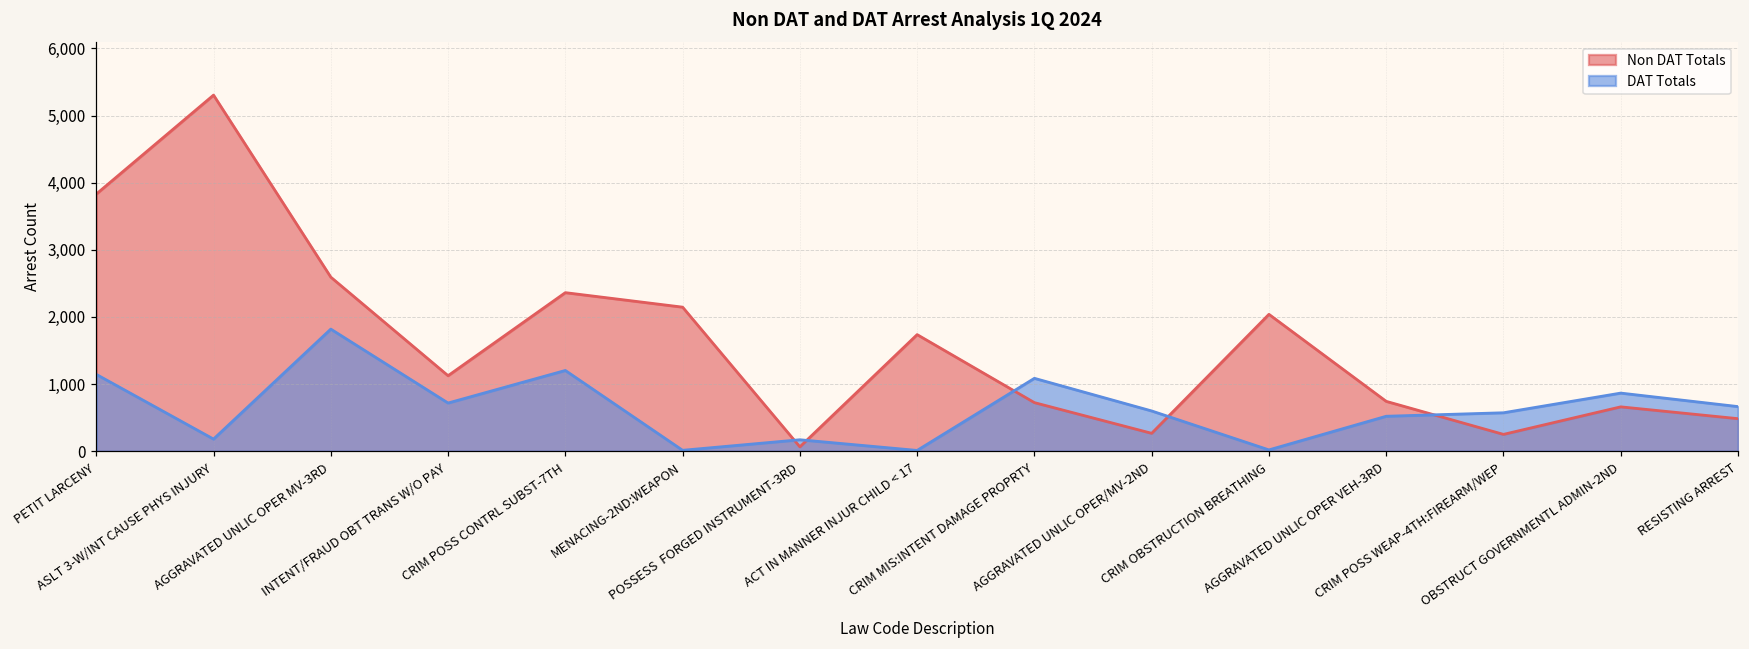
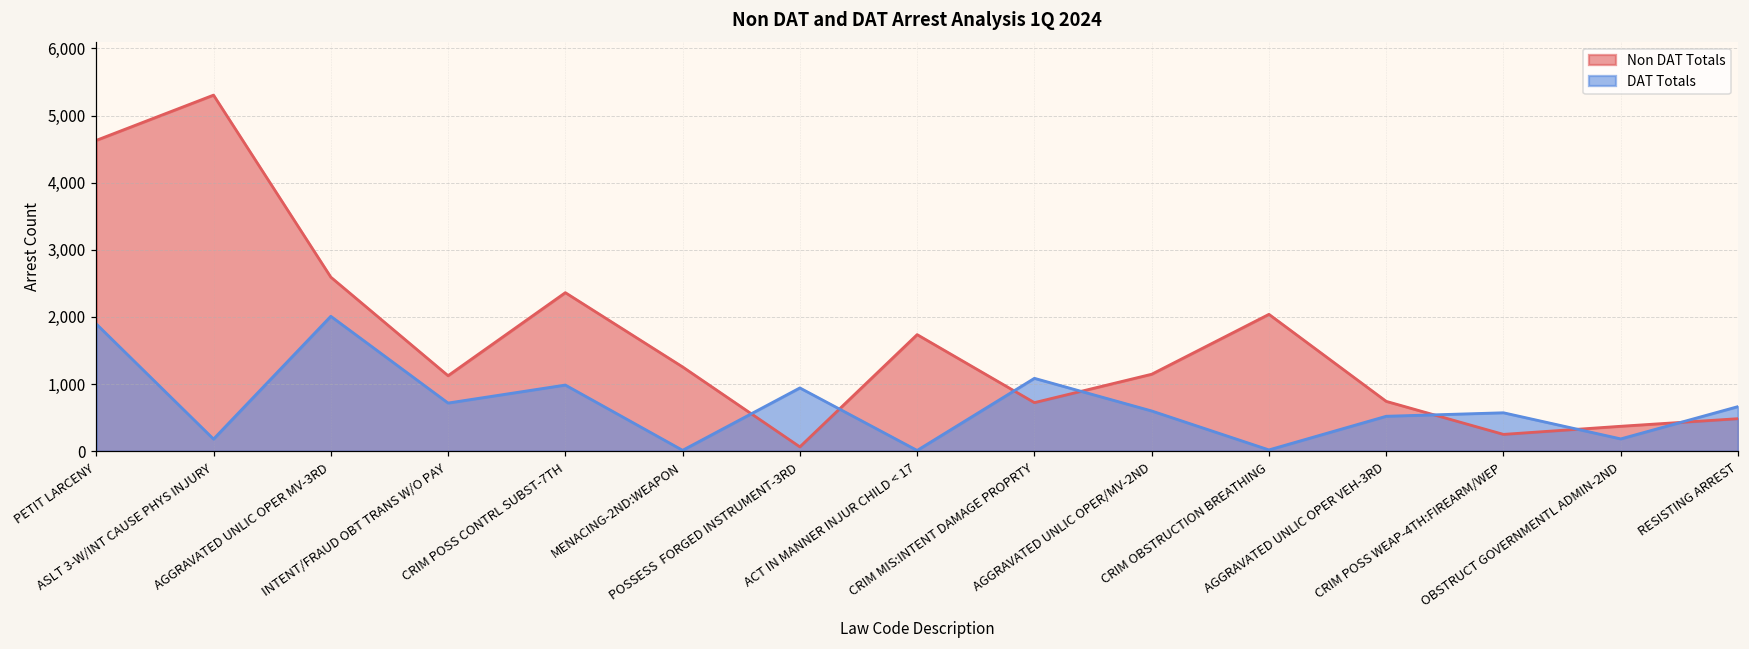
  {
    "Non DAT Totals": {
-     "PETIT LARCENY": "3,800",
+     "PETIT LARCENY": "4,600",
      "ASLT 3-W/INT CAUSE PHYS INJURY": "5,300",
      "AGGRAVATED UNLIC OPER MV-3RD": "2,600",
      "INTENT/FRAUD OBT TRANS W/O PAY": "1,100",
      "CRIM POSS CONTRL SUBST-7TH": "2,400",
-     "MENACING-2ND:WEAPON": "2,100",
+     "MENACING-2ND:WEAPON": "1,300",
      "POSSESS FORGED INSTRUMENT-3RD": "100",
      "ACT IN MANNER INJUR CHILD < 17": "1,700",
      "CRIM MIS:INTENT DAMAGE PROPRTY": "700",
-     "AGGRAVATED UNLIC OPER/MV-2ND": "300",
+     "AGGRAVATED UNLIC OPER/MV-2ND": "1,100",
      "CRIM OBSTRUCTION BREATHING": "2,000",
      "AGGRAVATED UNLIC OPER VEH-3RD": "700",
      "CRIM POSS WEAP-4TH:FIREARM/WEP": "300",
-     "OBSTRUCT GOVERNMENTL ADMIN-2ND": "700",
+     "OBSTRUCT GOVERNMENTL ADMIN-2ND": "400",
      "RESISTING ARREST": "500"
    },
    "DAT Totals": {
-     "PETIT LARCENY": "1,100",
+     "PETIT LARCENY": "1,900",
      "ASLT 3-W/INT CAUSE PHYS INJURY": "200",
-     "AGGRAVATED UNLIC OPER MV-3RD": "1,800",
+     "AGGRAVATED UNLIC OPER MV-3RD": "2,000",
      "INTENT/FRAUD OBT TRANS W/O PAY": "700",
-     "CRIM POSS CONTRL SUBST-7TH": "1,200",
+     "CRIM POSS CONTRL SUBST-7TH": "1,000",
      "MENACING-2ND:WEAPON": "0",
-     "POSSESS FORGED INSTRUMENT-3RD": "200",
+     "POSSESS FORGED INSTRUMENT-3RD": "900",
      "ACT IN MANNER INJUR CHILD < 17": "0",
      "CRIM MIS:INTENT DAMAGE PROPRTY": "1,100",
      "AGGRAVATED UNLIC OPER/MV-2ND": "600",
      "CRIM OBSTRUCTION BREATHING": "0",
      "AGGRAVATED UNLIC OPER VEH-3RD": "500",
      "CRIM POSS WEAP-4TH:FIREARM/WEP": "600",
-     "OBSTRUCT GOVERNMENTL ADMIN-2ND": "900",
+     "OBSTRUCT GOVERNMENTL ADMIN-2ND": "200",
      "RESISTING ARREST": "700"
    }
  }
